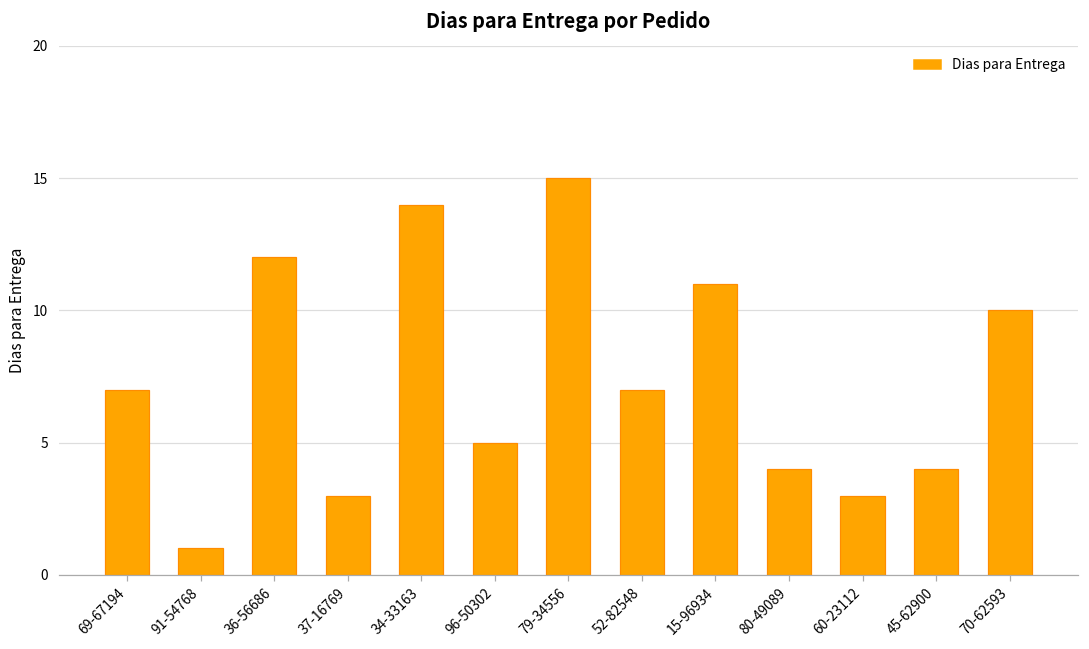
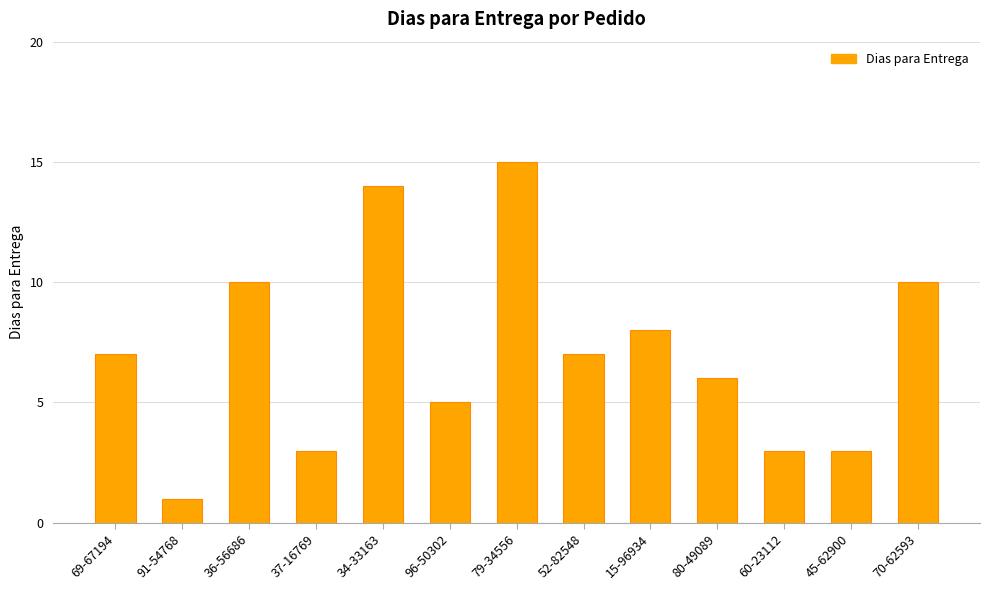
  {
    "69-67194": 7,
    "91-54768": 1,
-   "36-56686": 12,
+   "36-56686": 10,
    "37-16769": 3,
    "34-33163": 14,
    "96-50302": 5,
    "79-34556": 15,
    "52-82548": 7,
-   "15-96934": 11,
-   "80-49089": 4,
+   "15-96934": 8,
+   "80-49089": 6,
    "60-23112": 3,
-   "45-62900": 4,
+   "45-62900": 3,
    "70-62593": 10
  }
